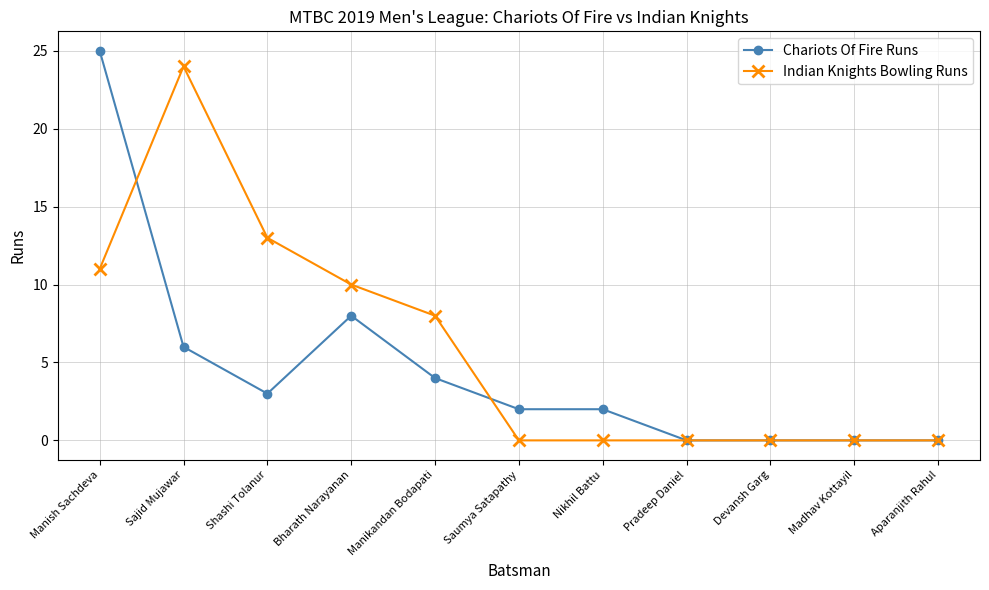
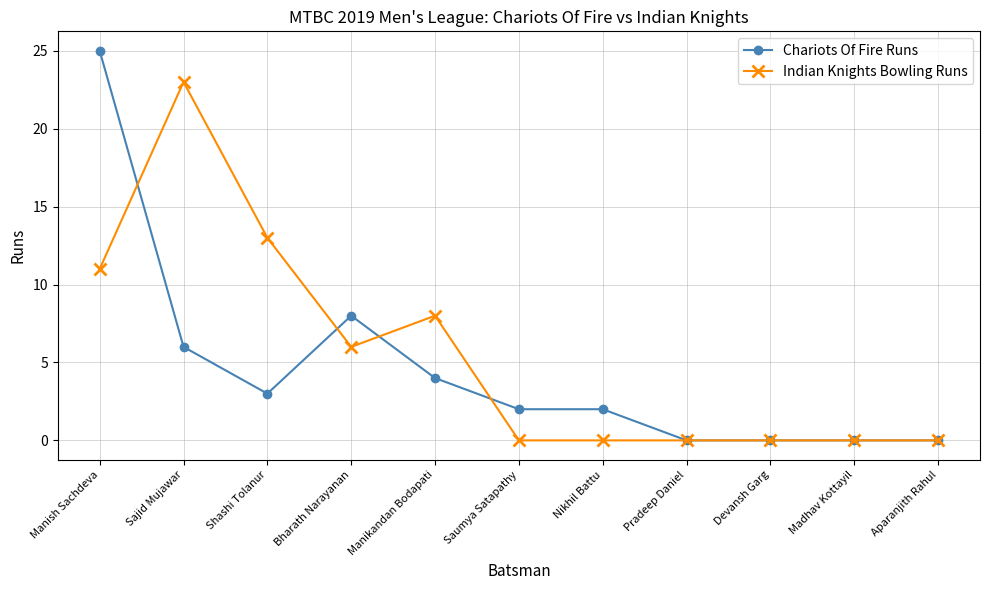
  {
    "Chariots Of Fire Runs": {
      "Manish Sachdeva": 25,
      "Sajid Mujawar": 6,
      "Shashi Tolanur": 3,
      "Bharath Narayanan": 8,
      "Manikandan Bodapati": 4,
      "Saumya Satapathy": 2,
      "Nikhil Battu": 2
    },
    "Indian Knights Bowling Runs": {
      "Manish Sachdeva": 11,
-     "Sajid Mujawar": 24,
+     "Sajid Mujawar": 23,
      "Shashi Tolanur": 13,
-     "Bharath Narayanan": 10,
+     "Bharath Narayanan": 6,
      "Manikandan Bodapati": 8,
      "Saumya Satapathy": 0,
      "Nikhil Battu": 0
    }
  }
